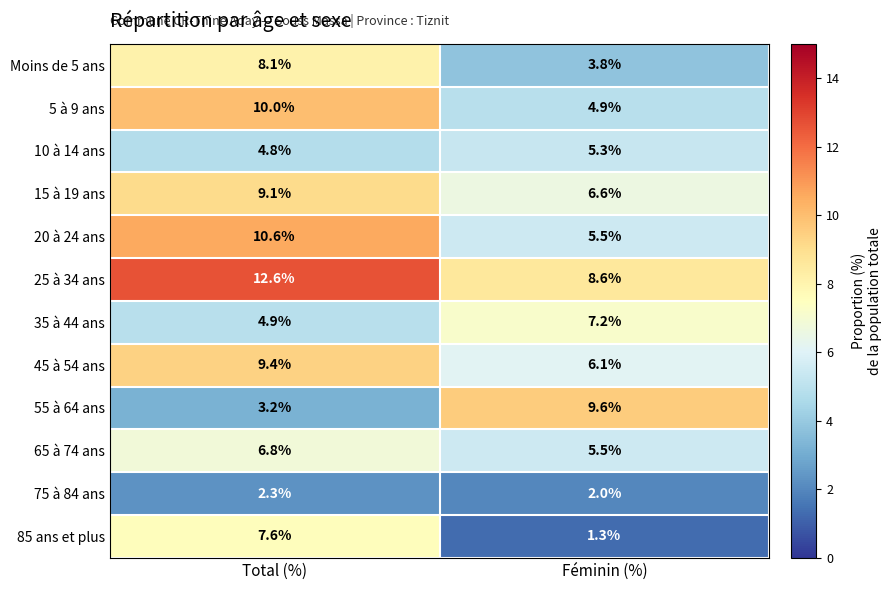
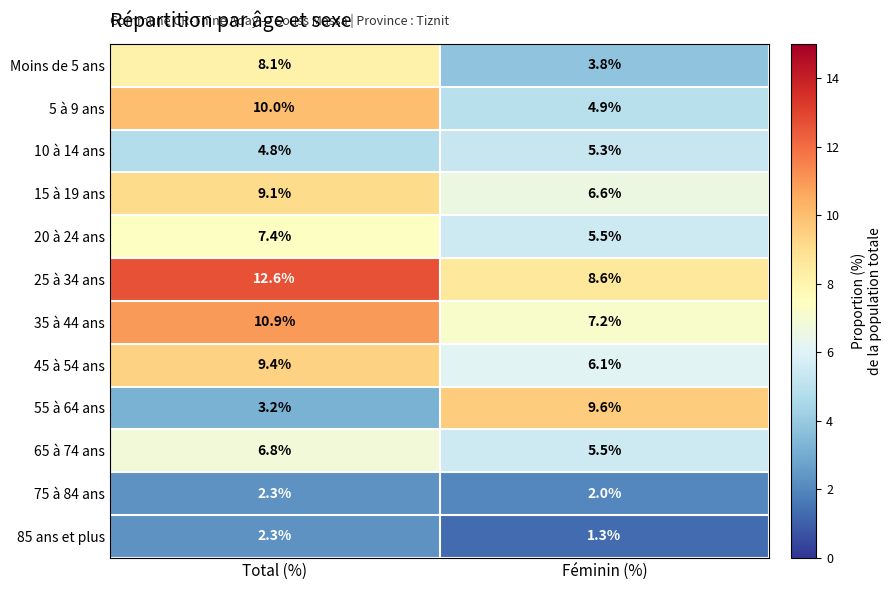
  {
    "Moins de 5 ans": {
      "Total (%)": "8.1%",
      "Féminin (%)": "3.8%"
    },
    "5 à 9 ans": {
      "Total (%)": "10.0%",
      "Féminin (%)": "4.9%"
    },
    "10 à 14 ans": {
      "Total (%)": "4.8%",
      "Féminin (%)": "5.3%"
    },
    "15 à 19 ans": {
      "Total (%)": "9.1%",
      "Féminin (%)": "6.6%"
    },
    "20 à 24 ans": {
-     "Total (%)": "10.6%",
+     "Total (%)": "7.4%",
      "Féminin (%)": "5.5%"
    },
    "25 à 34 ans": {
      "Total (%)": "12.6%",
      "Féminin (%)": "8.6%"
    },
    "35 à 44 ans": {
-     "Total (%)": "4.9%",
+     "Total (%)": "10.9%",
      "Féminin (%)": "7.2%"
    },
    "45 à 54 ans": {
      "Total (%)": "9.4%",
      "Féminin (%)": "6.1%"
    },
    "55 à 64 ans": {
      "Total (%)": "3.2%",
      "Féminin (%)": "9.6%"
    },
    "65 à 74 ans": {
      "Total (%)": "6.8%",
      "Féminin (%)": "5.5%"
    },
    "75 à 84 ans": {
      "Total (%)": "2.3%",
      "Féminin (%)": "2.0%"
    },
    "85 ans et plus": {
-     "Total (%)": "7.6%",
+     "Total (%)": "2.3%",
      "Féminin (%)": "1.3%"
    }
  }
